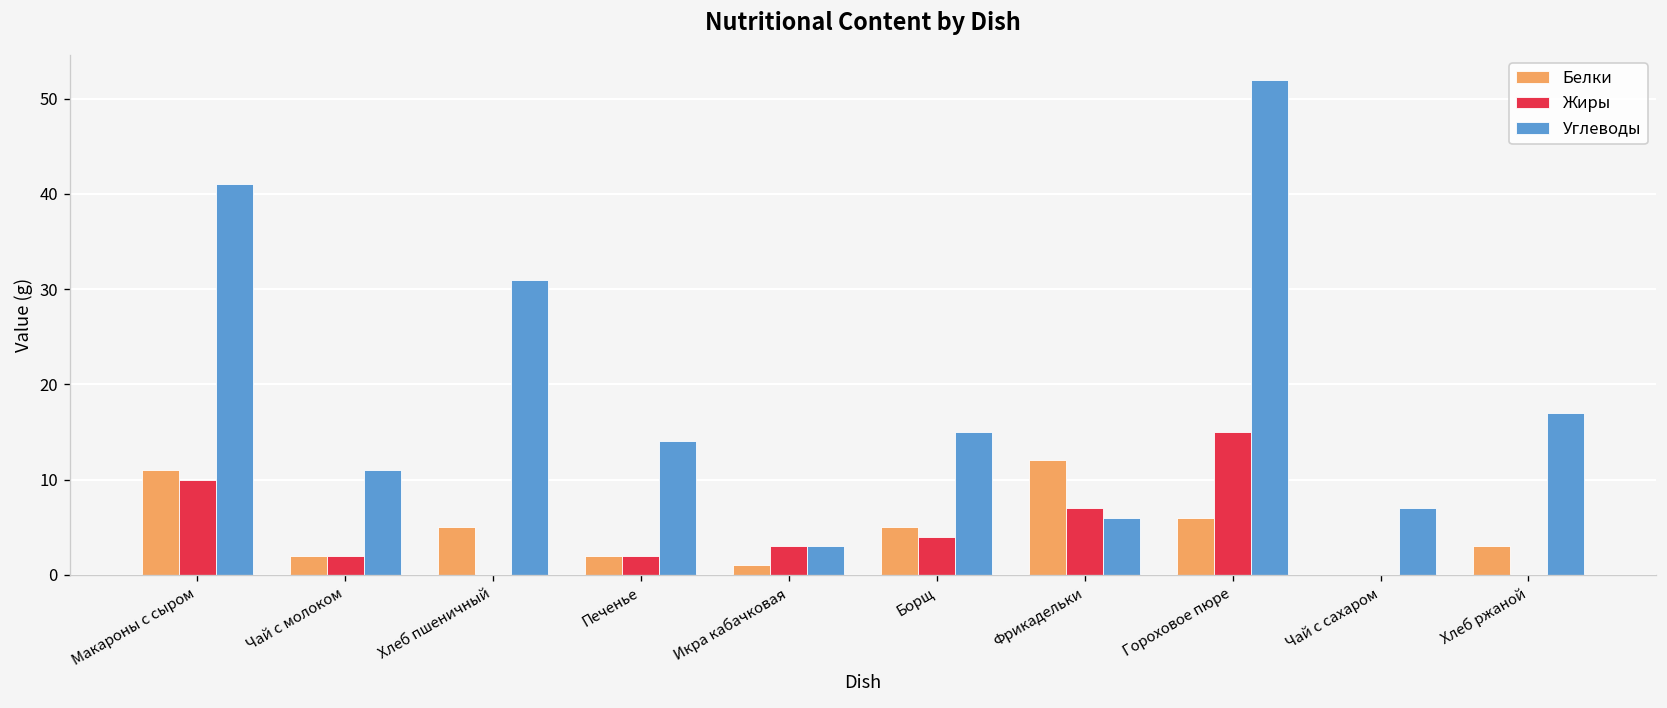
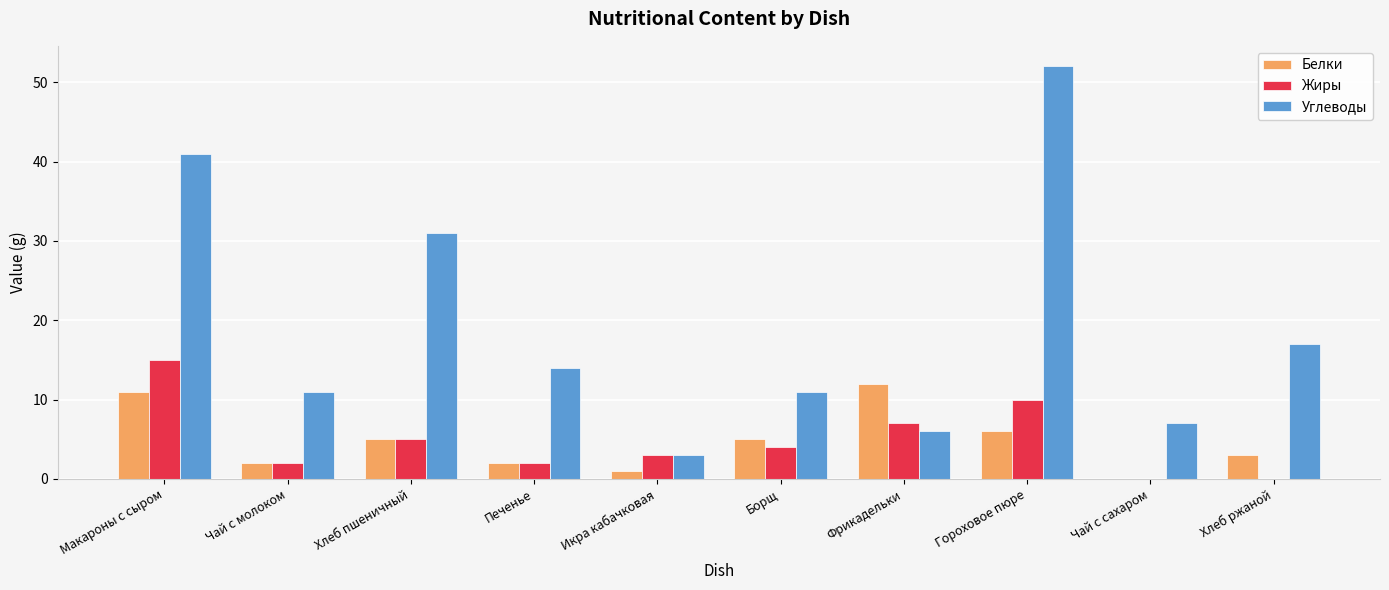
  {
    "Белки": {
      "Макароны с сыром": 11,
      "Чай с молоком": 2,
      "Хлеб пшеничный": 5,
      "Печенье": 2,
      "Икра кабачковая": 1,
      "Борщ": 5,
      "Фрикадельки": 12,
      "Гороховое пюре": 6,
      "Чай с сахаром": 0,
      "Хлеб ржаной": 3
    },
    "Жиры": {
-     "Макароны с сыром": 10,
+     "Макароны с сыром": 15,
      "Чай с молоком": 2,
-     "Хлеб пшеничный": 0,
+     "Хлеб пшеничный": 5,
      "Печенье": 2,
      "Икра кабачковая": 3,
      "Борщ": 4,
      "Фрикадельки": 7,
-     "Гороховое пюре": 15,
+     "Гороховое пюре": 10,
      "Чай с сахаром": 0,
      "Хлеб ржаной": 0
    },
    "Углеводы": {
      "Макароны с сыром": 41,
      "Чай с молоком": 11,
      "Хлеб пшеничный": 31,
      "Печенье": 14,
      "Икра кабачковая": 3,
-     "Борщ": 15,
+     "Борщ": 11,
      "Фрикадельки": 6,
      "Гороховое пюре": 52,
      "Чай с сахаром": 7,
      "Хлеб ржаной": 17
    }
  }
